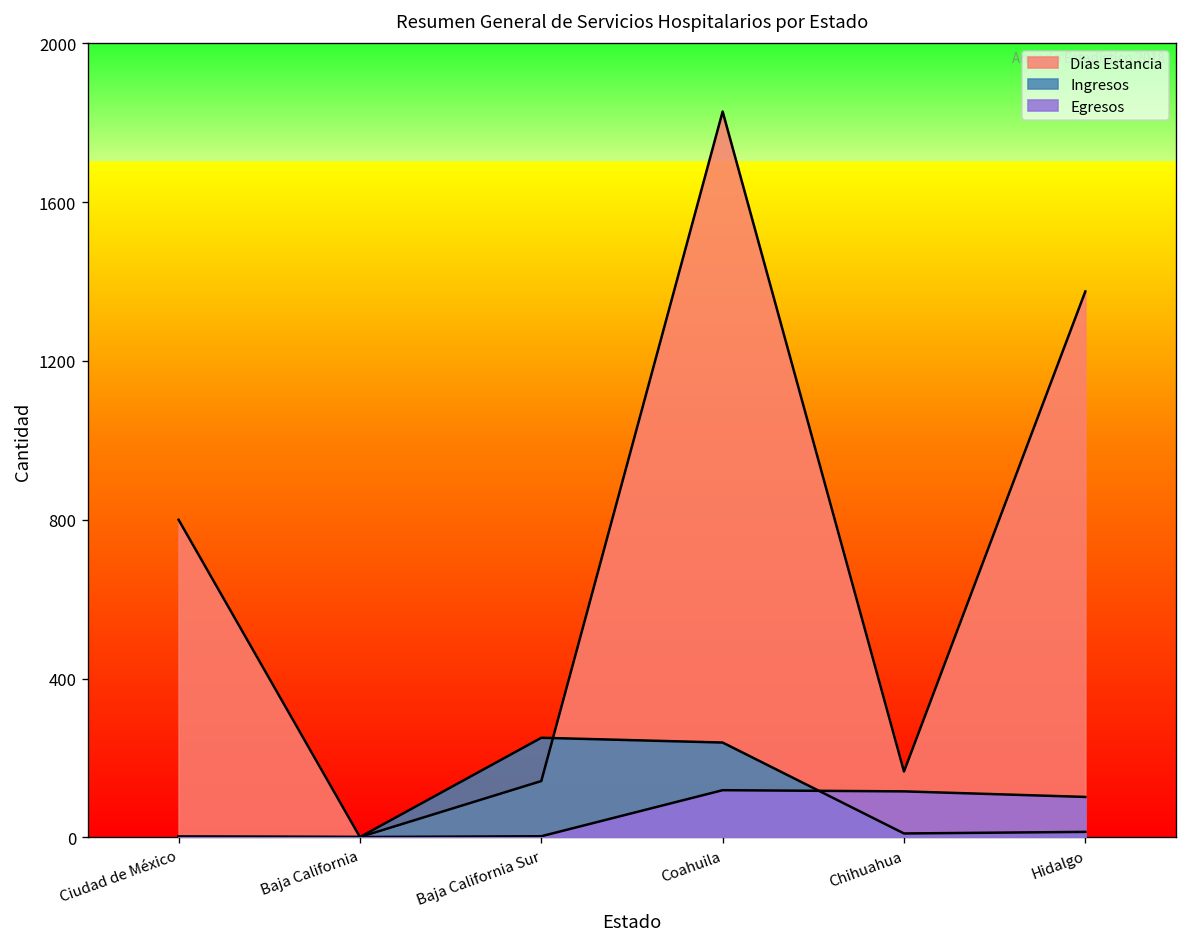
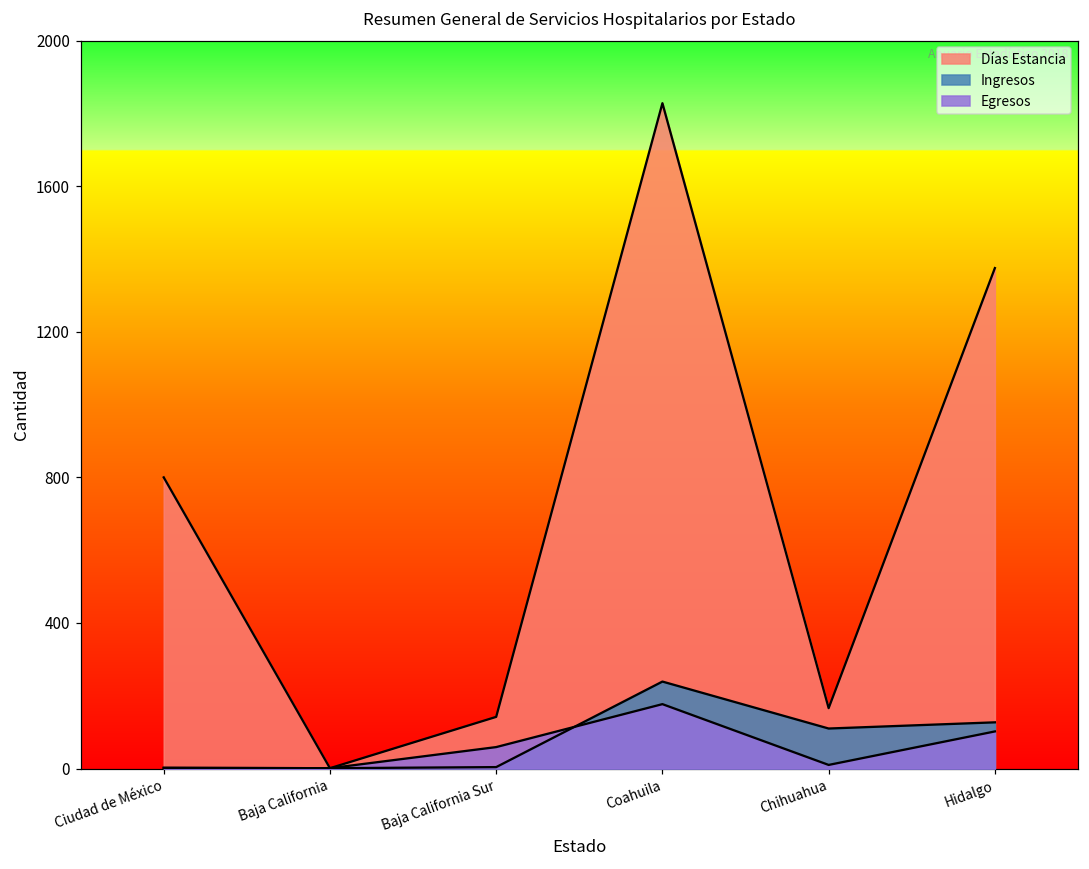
  {
    "Días Estancia": {
      "Ciudad de México": 800,
      "Baja California Sur": 140,
      "Coahuila": 1830,
      "Chihuahua": 170,
      "Hidalgo": 1380
    },
    "Ingresos": {
-     "Baja California Sur": 250,
+     "Baja California Sur": 0,
      "Coahuila": 240,
-     "Chihuahua": 10,
-     "Hidalgo": 10
+     "Chihuahua": 110,
+     "Hidalgo": 130
    },
    "Egresos": {
-     "Baja California Sur": 0,
-     "Coahuila": 120,
-     "Chihuahua": 120,
+     "Baja California Sur": 60,
+     "Coahuila": 180,
+     "Chihuahua": 10,
      "Hidalgo": 100
    }
  }
